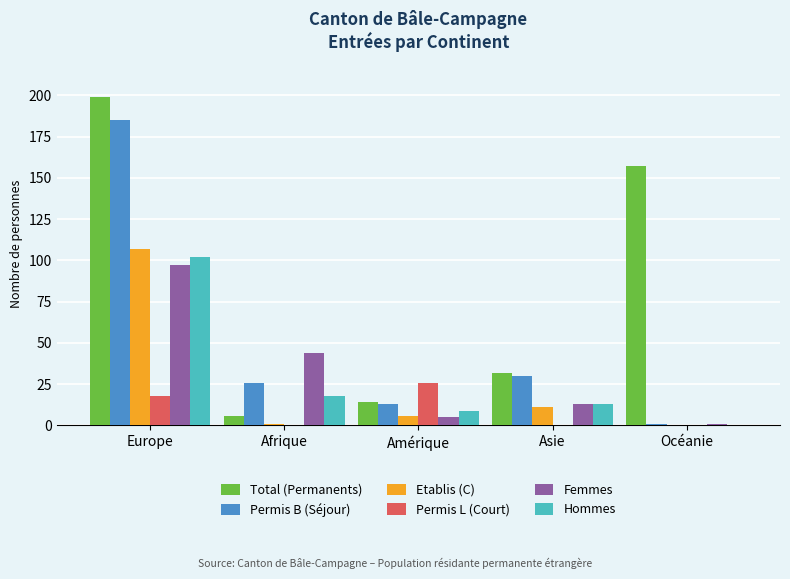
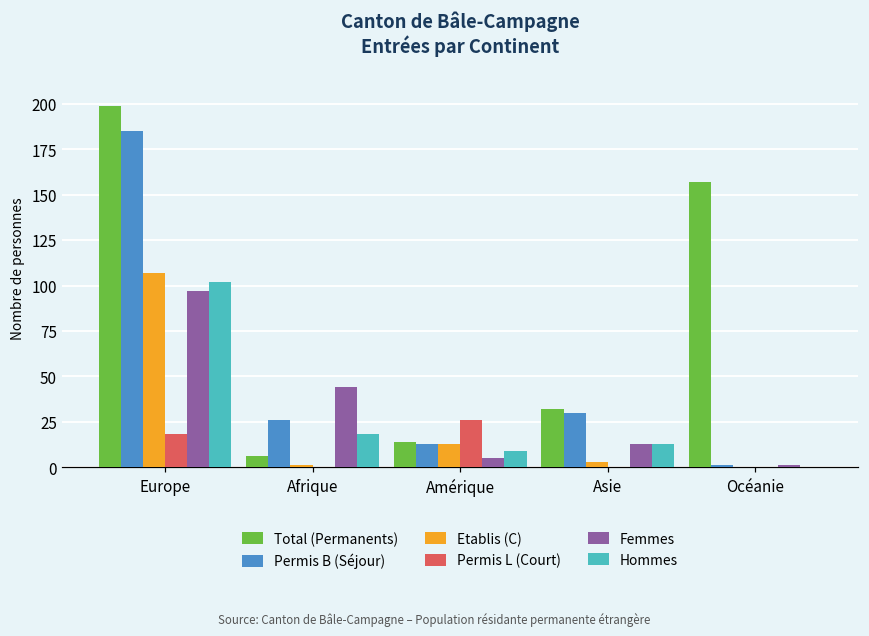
  {
    "Total (Permanents)": {
      "Europe": 199,
      "Afrique": 6,
      "Amérique": 14,
      "Asie": 32,
      "Océanie": 157
    },
    "Etablis (C)": {
      "Europe": 107,
-     "Amérique": 6,
-     "Asie": 11,
+     "Amérique": 13,
+     "Asie": 3,
      "Océanie": 0
    },
    "Permis L (Court)": {
      "Europe": 18,
      "Afrique": 0,
      "Amérique": 26,
      "Asie": 0,
      "Océanie": 0
    },
    "Femmes": {
      "Europe": 97,
      "Afrique": 44,
      "Amérique": 5,
      "Asie": 13
    }
  }
